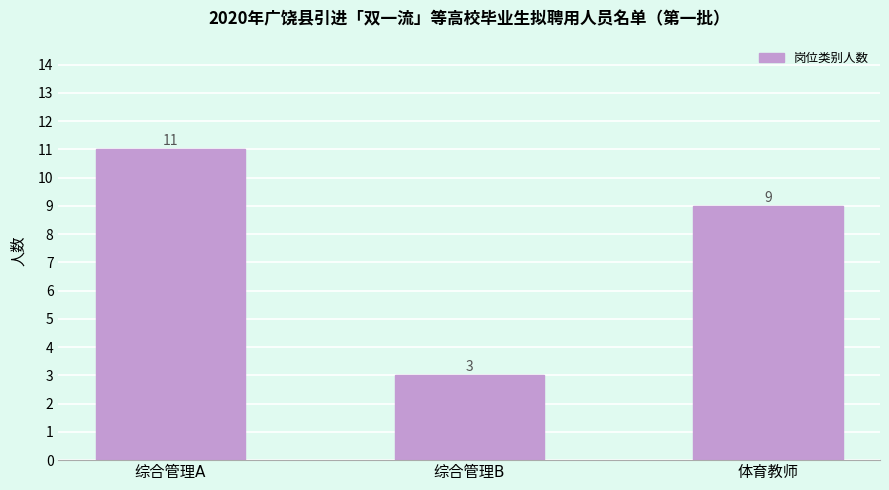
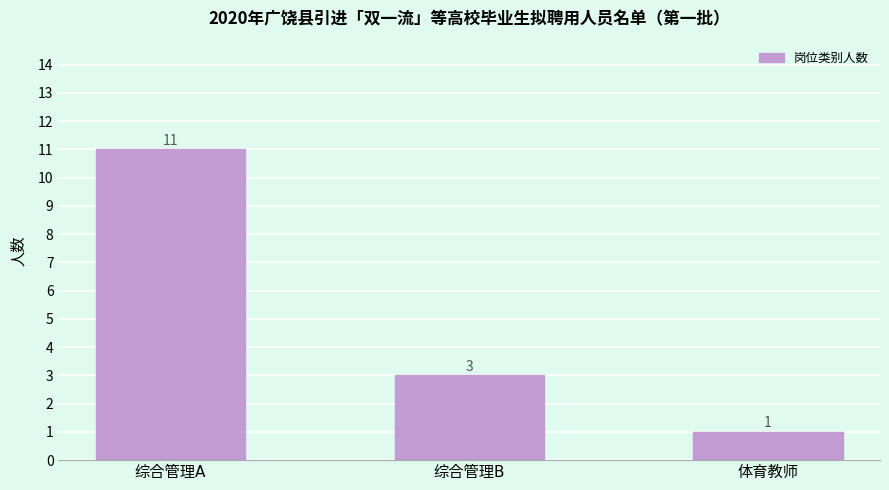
  {
    "综合管理A": 11,
    "综合管理B": 3,
-   "体育教师": 9
+   "体育教师": 1
  }
